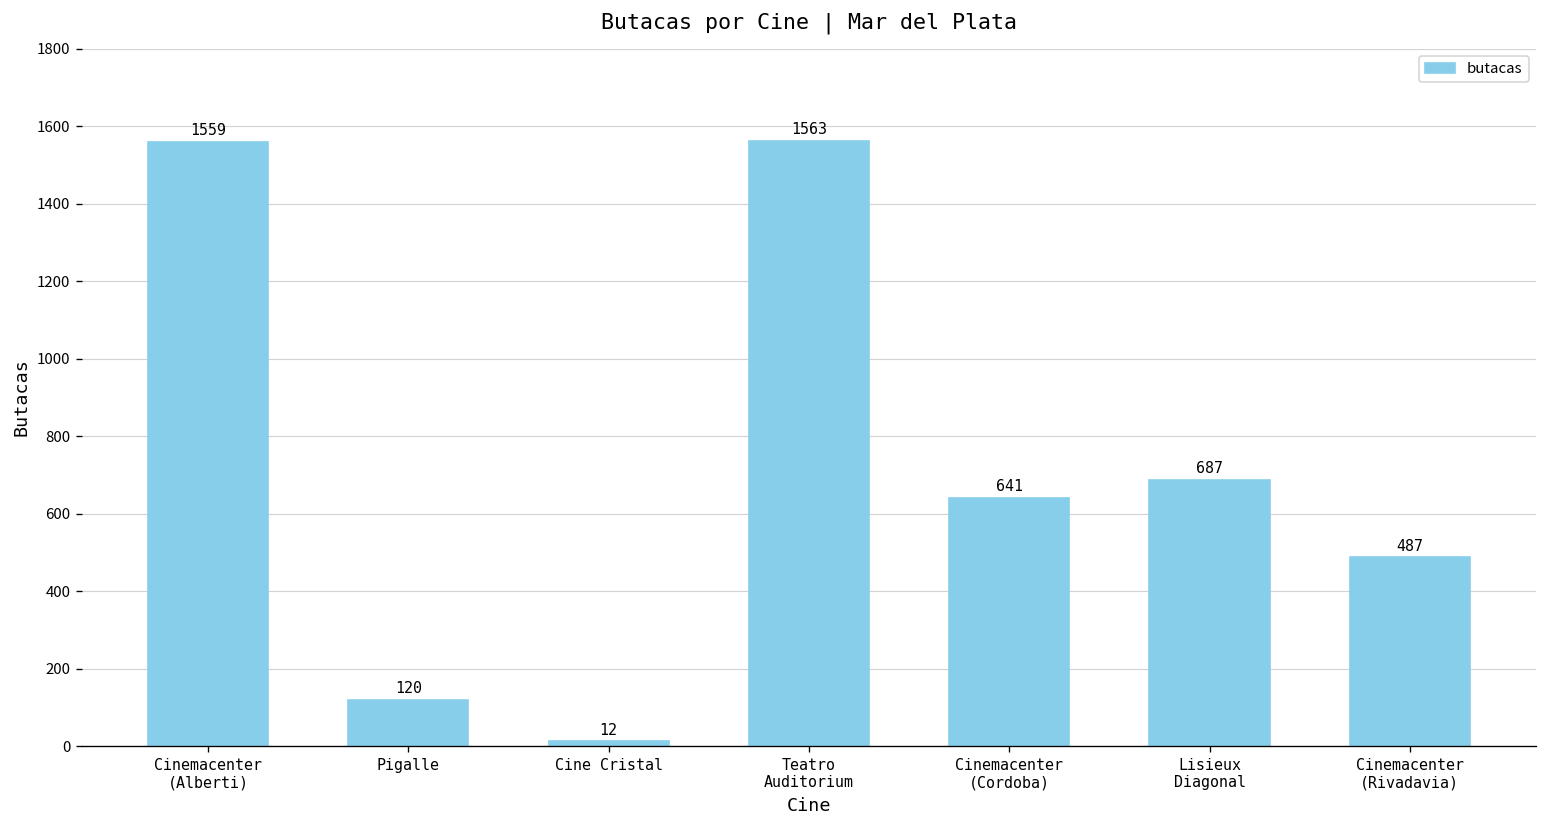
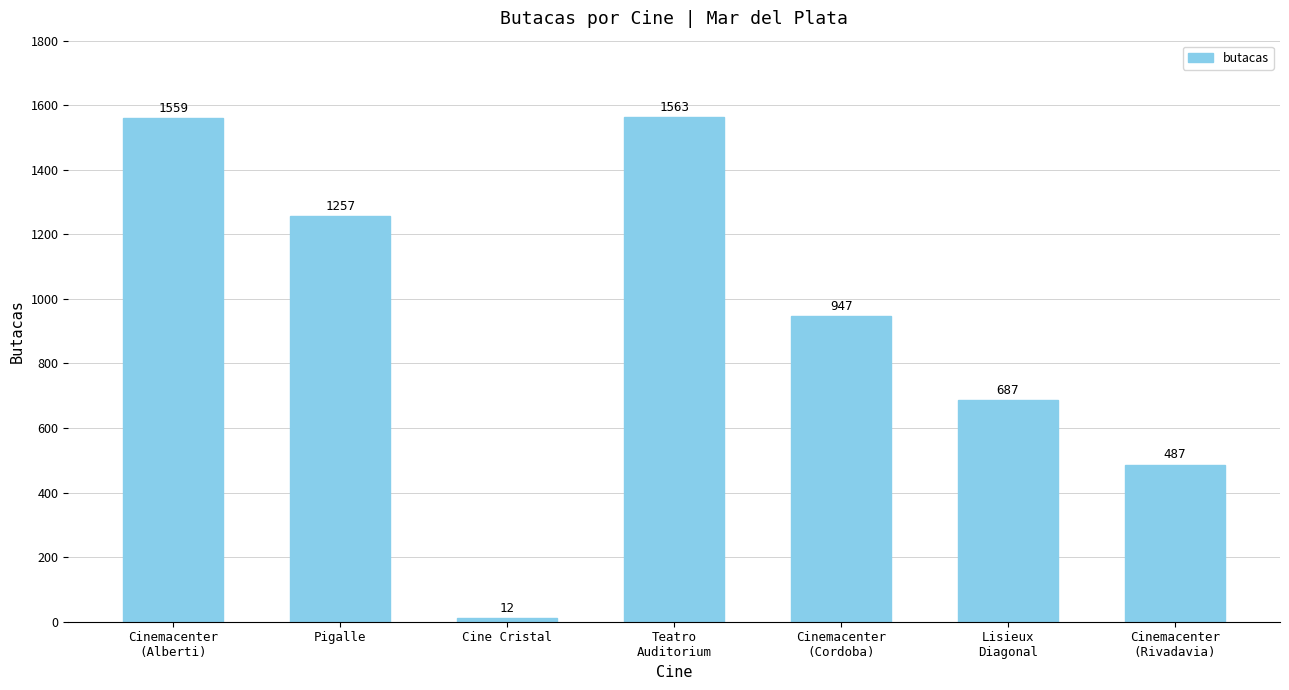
  {
    "Cinemacenter (Alberti)": 1559,
-   "Pigalle": 120,
+   "Pigalle": 1257,
    "Cine Cristal": 12,
    "Teatro Auditorium": 1563,
-   "Cinemacenter (Cordoba)": 641,
+   "Cinemacenter (Cordoba)": 947,
    "Lisieux Diagonal": 687,
    "Cinemacenter (Rivadavia)": 487
  }
